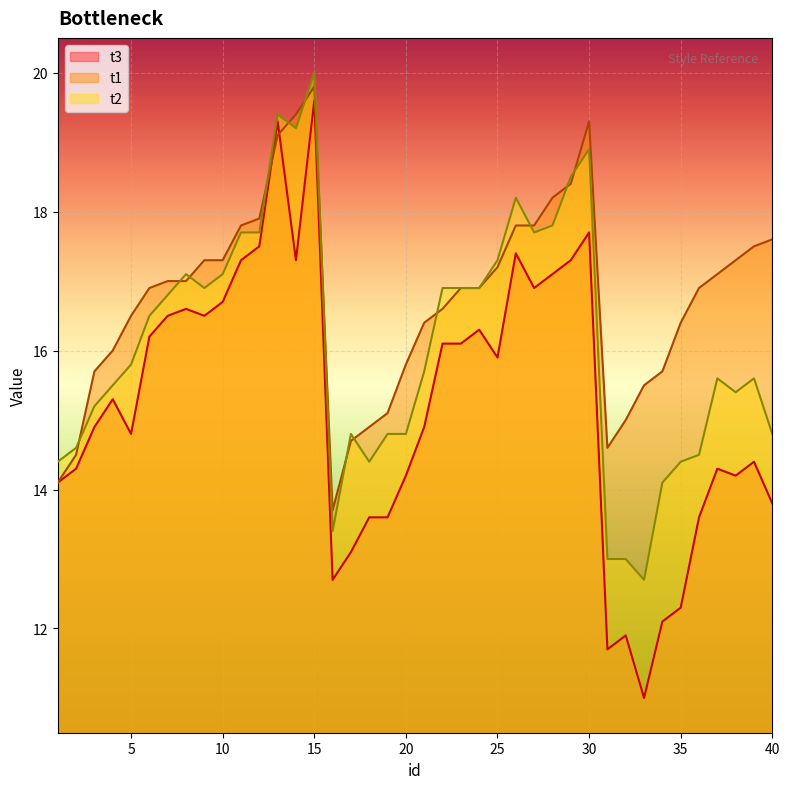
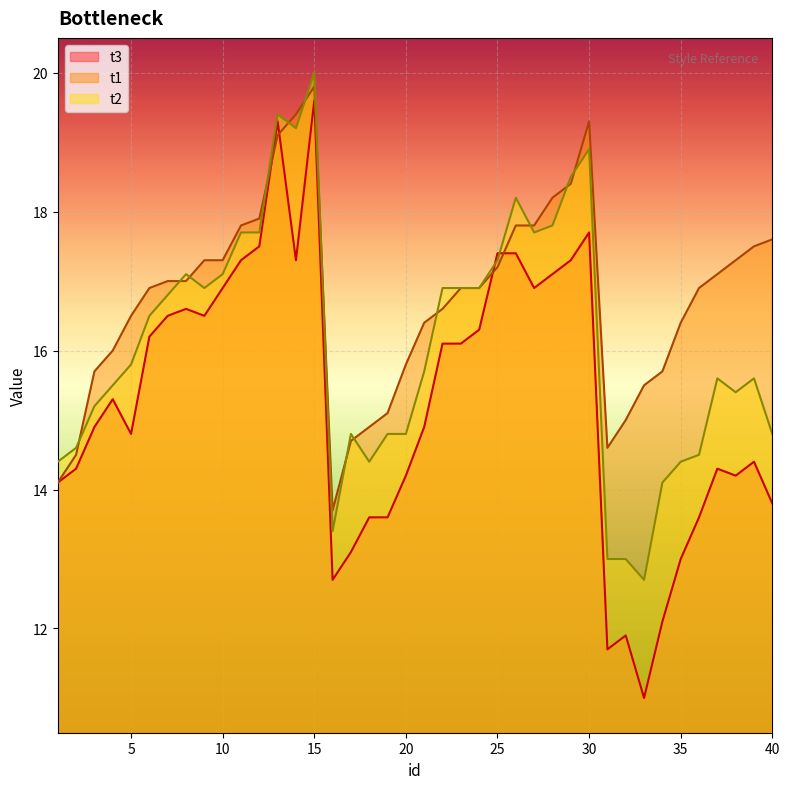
  {
    "t3": {
      "5": 14.8,
-     "10": 16.7,
+     "10": 16.9,
      "15": 19.6,
      "20": 14.2,
-     "25": 15.9,
+     "25": 17.4,
      "30": 17.7,
-     "35": 12.3,
+     "35": 13.0,
      "40": 13.8
    }
  }
